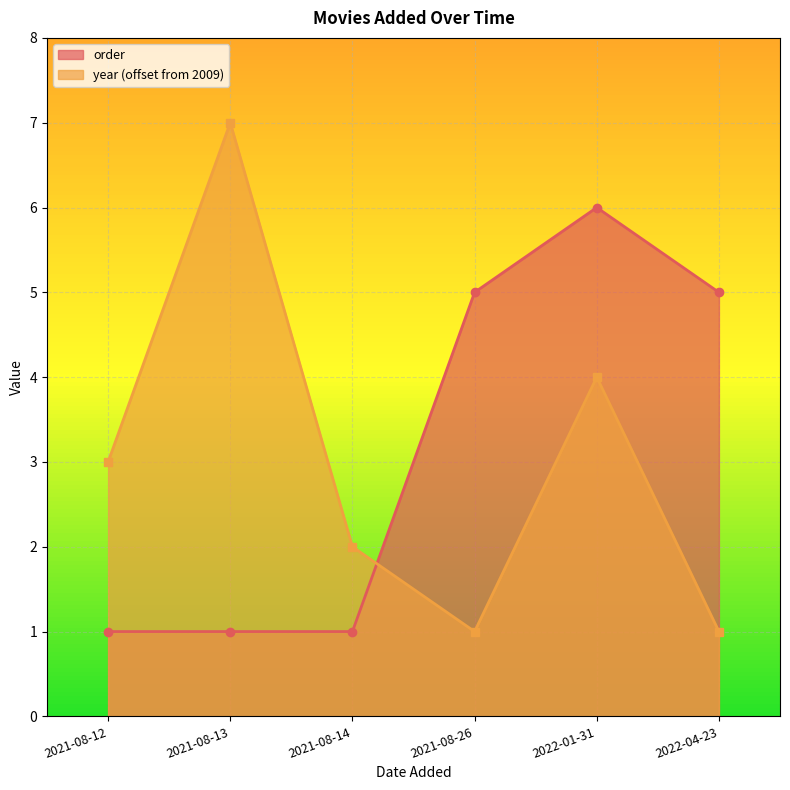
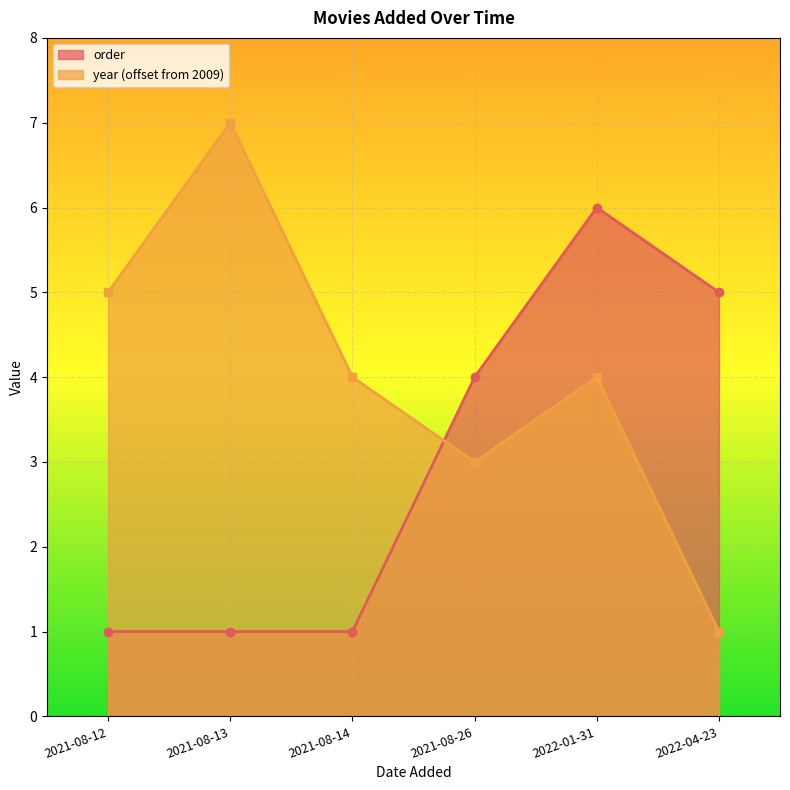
  {
    "order": {
      "2021-08-12": 1,
      "2021-08-13": 1,
      "2021-08-14": 1,
-     "2021-08-26": 5,
+     "2021-08-26": 4,
      "2022-01-31": 6,
      "2022-04-23": 5
    },
    "year (offset from 2009)": {
-     "2021-08-12": 3.0,
+     "2021-08-12": 5.0,
      "2021-08-13": 7.0,
-     "2021-08-14": 2.0,
-     "2021-08-26": 1.0,
+     "2021-08-14": 4.0,
+     "2021-08-26": 3.0,
      "2022-01-31": 4.0,
      "2022-04-23": 1.0
    }
  }
